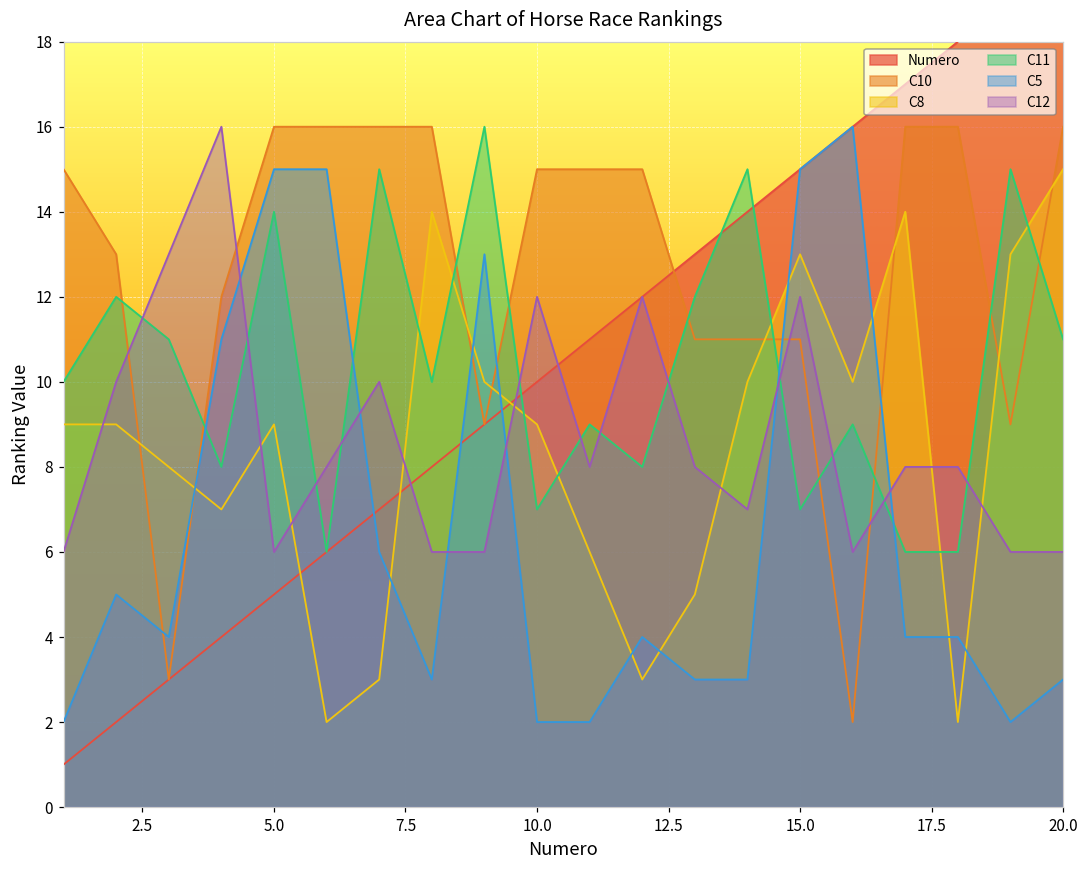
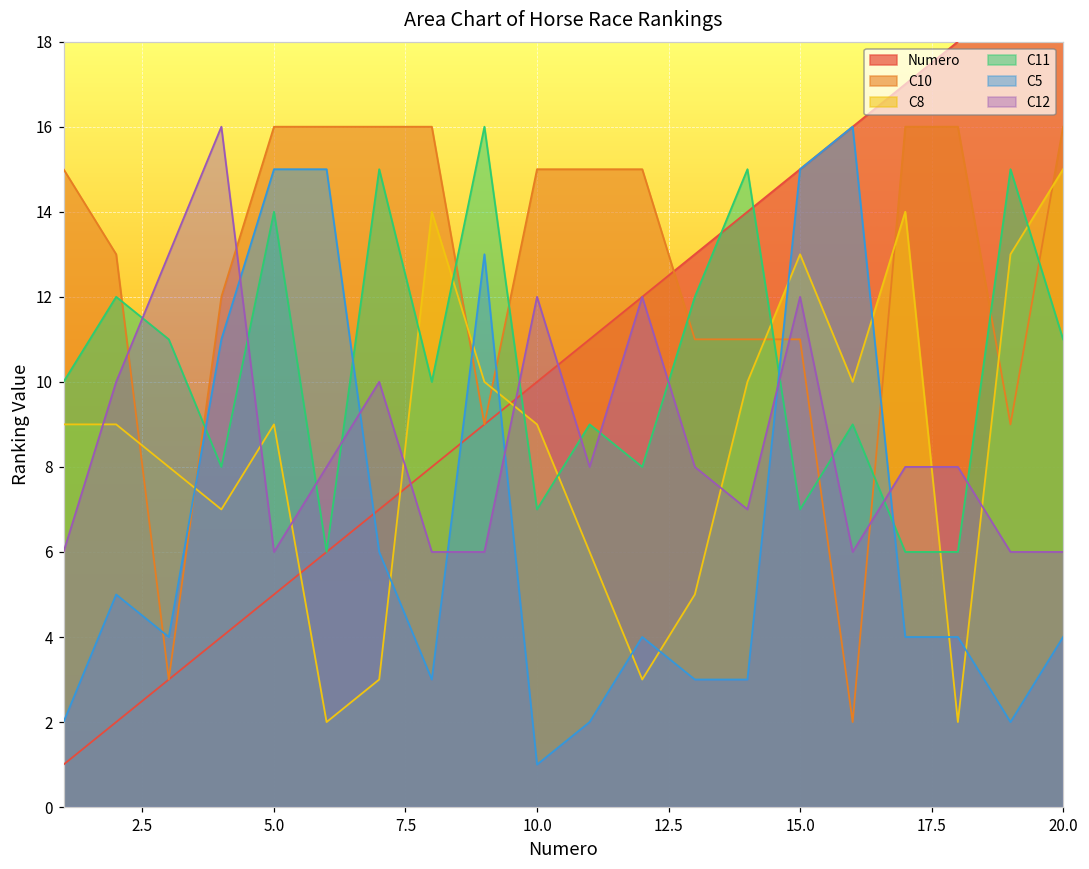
  {
    "C8": {
      "5.0": 9,
      "10.0": 9,
      "15.0": 13,
      "20.0": 15
    },
    "C11": {
      "5.0": 14,
      "10.0": 7,
      "15.0": 7,
      "20.0": 11
    },
    "C5": {
      "5.0": 15,
-     "10.0": 2,
-     "20.0": 3
+     "10.0": 1,
+     "20.0": 4
    },
    "C12": {
      "5.0": 6,
      "10.0": 12,
      "15.0": 12,
      "20.0": 6
    }
  }
